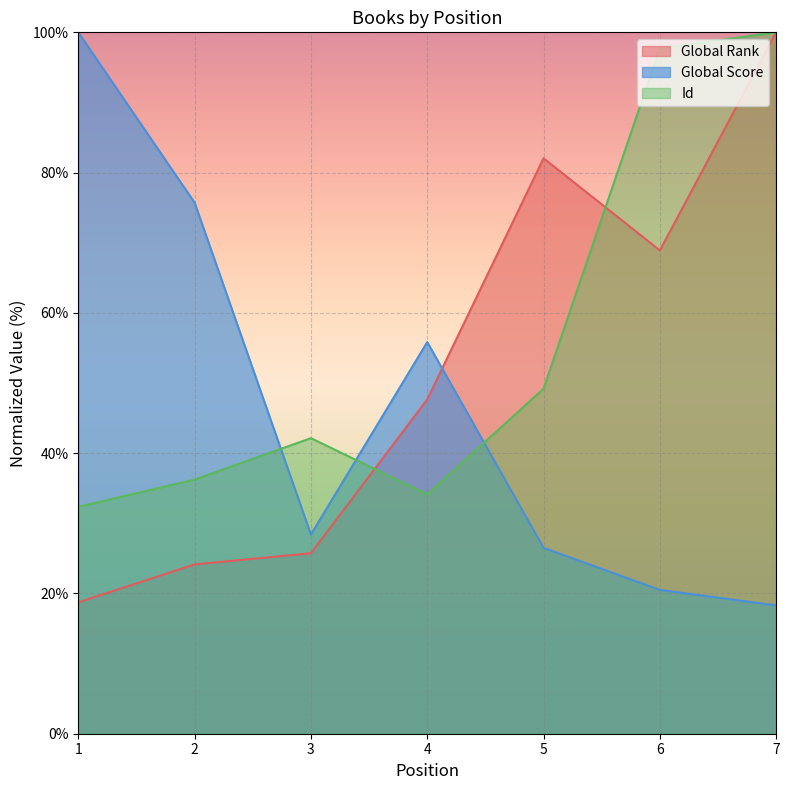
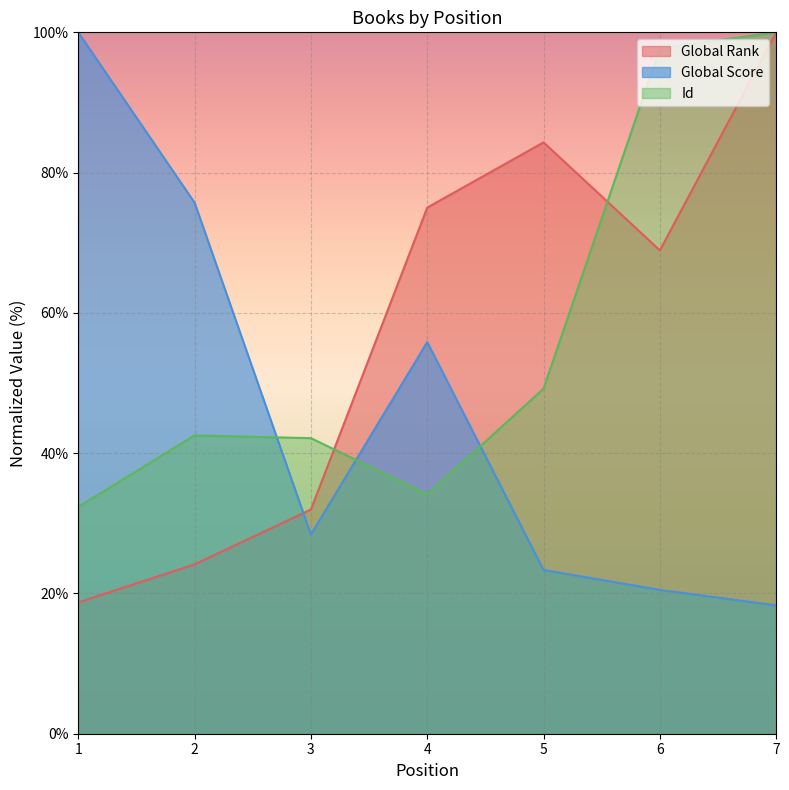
  {
    "Global Rank": {
      "1": "19%",
      "2": "24%",
-     "3": "26%",
-     "4": "48%",
-     "5": "82%",
+     "3": "32%",
+     "4": "75%",
+     "5": "84%",
      "6": "69%"
    },
    "Global Score": {
      "1": "100%",
      "2": "76%",
      "3": "28%",
      "4": "56%",
-     "5": "26%",
+     "5": "23%",
      "6": "21%",
      "7": "18%"
    },
    "Id": {
      "1": "32%",
-     "2": "36%",
+     "2": "43%",
      "3": "42%",
      "4": "34%",
      "5": "49%"
    }
  }
